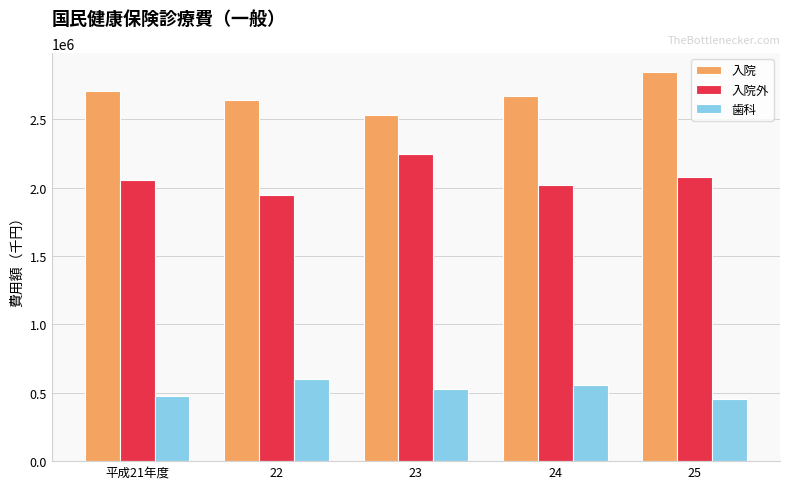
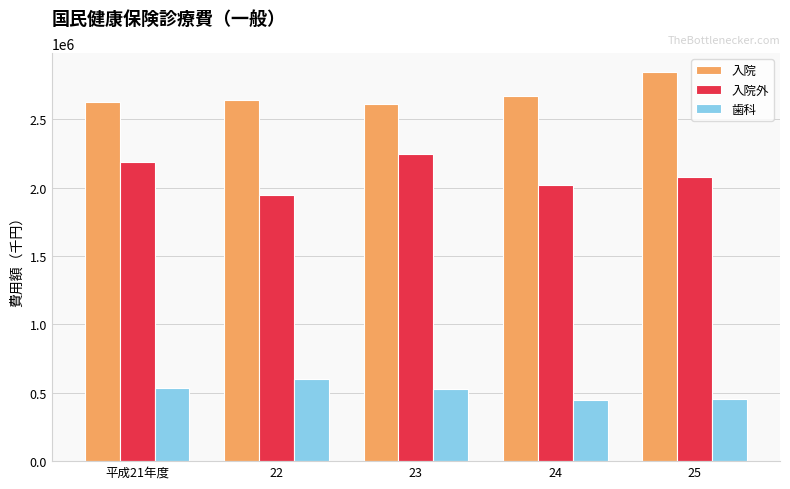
  {
    "入院": {
-     "平成21年度": 2710000,
+     "平成21年度": 2620000,
      "22": 2640000,
-     "23": 2530000,
+     "23": 2610000,
      "24": 2670000,
      "25": 2840000
    },
    "入院外": {
-     "平成21年度": 2050000,
+     "平成21年度": 2190000,
      "22": 1940000,
      "23": 2250000,
      "24": 2020000,
      "25": 2080000
    },
    "歯科": {
-     "平成21年度": 480000,
+     "平成21年度": 540000,
      "22": 600000,
      "23": 520000,
-     "24": 560000,
+     "24": 450000,
      "25": 450000
    }
  }
